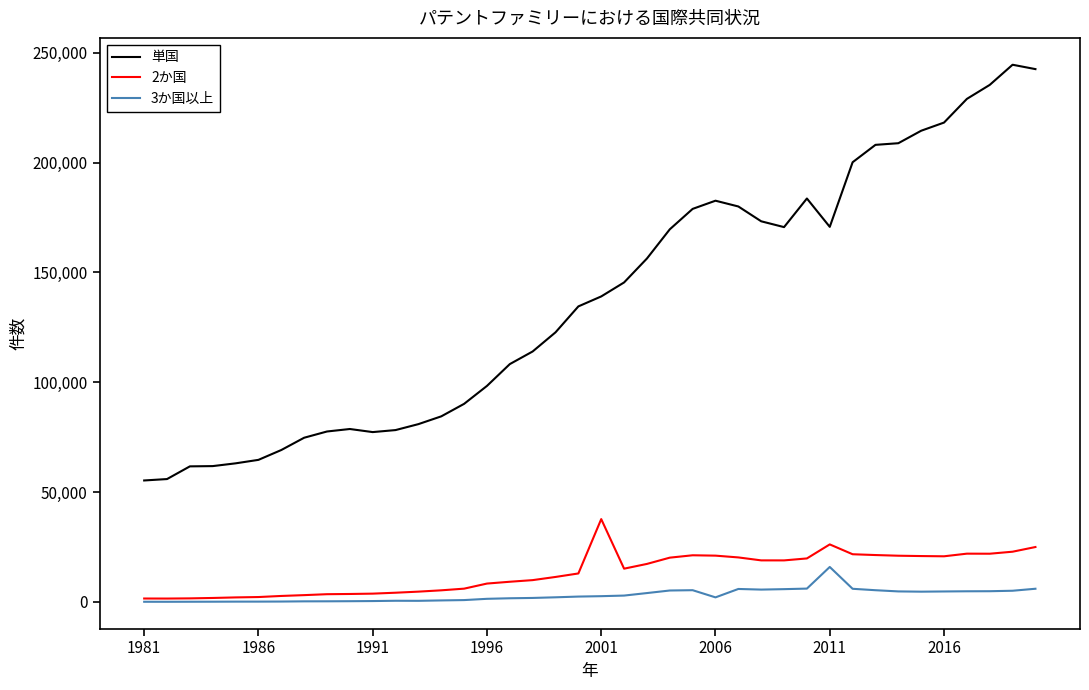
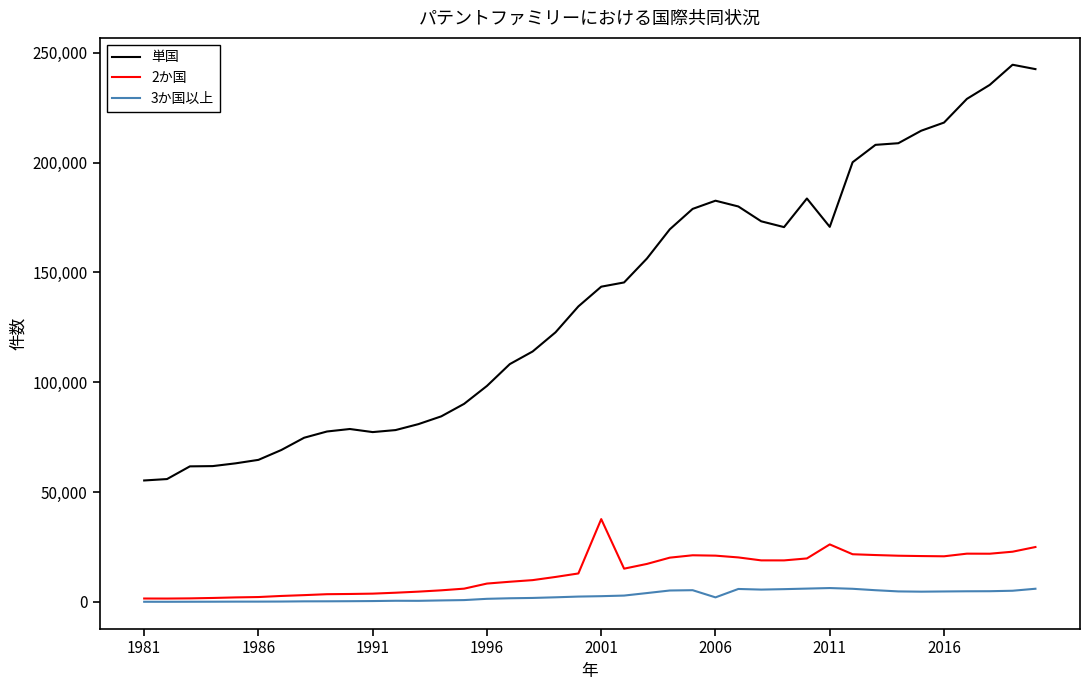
  {
    "単国": {
      "1981": "55,000",
      "1986": "65,000",
      "1991": "77,000",
      "1996": "98,000",
-     "2001": "139,000",
+     "2001": "144,000",
      "2006": "183,000",
      "2011": "171,000",
      "2016": "218,000"
    },
    "2か国": {
      "1981": "2,000",
      "1986": "2,000",
      "1991": "4,000",
      "1996": "8,000",
      "2001": "38,000",
      "2006": "21,000",
      "2011": "26,000",
      "2016": "21,000"
    },
    "3か国以上": {
      "1981": "0",
      "1986": "0",
      "1991": "0",
      "1996": "1,000",
      "2001": "3,000",
      "2006": "2,000",
-     "2011": "16,000",
+     "2011": "6,000",
      "2016": "5,000"
    }
  }
